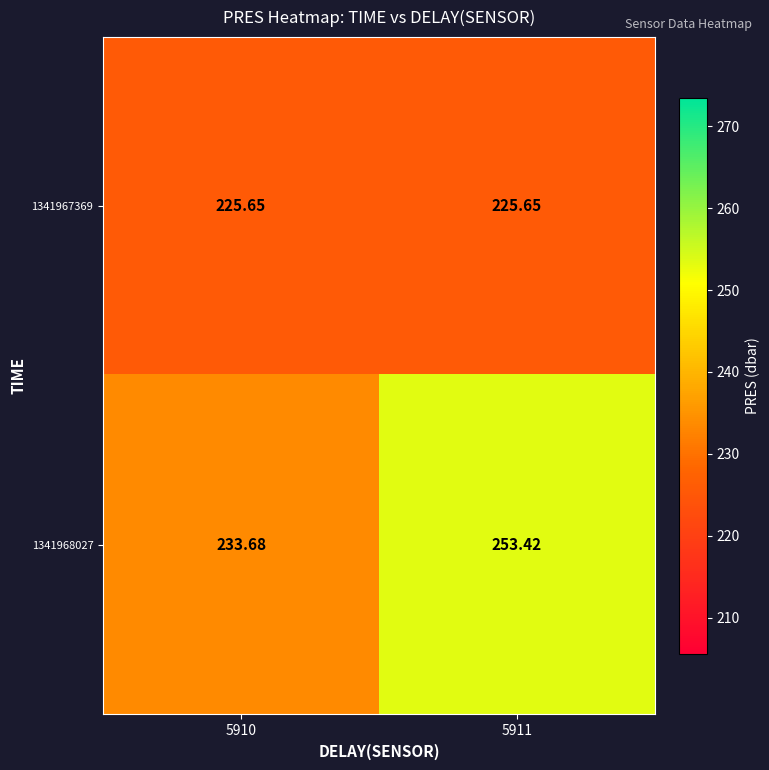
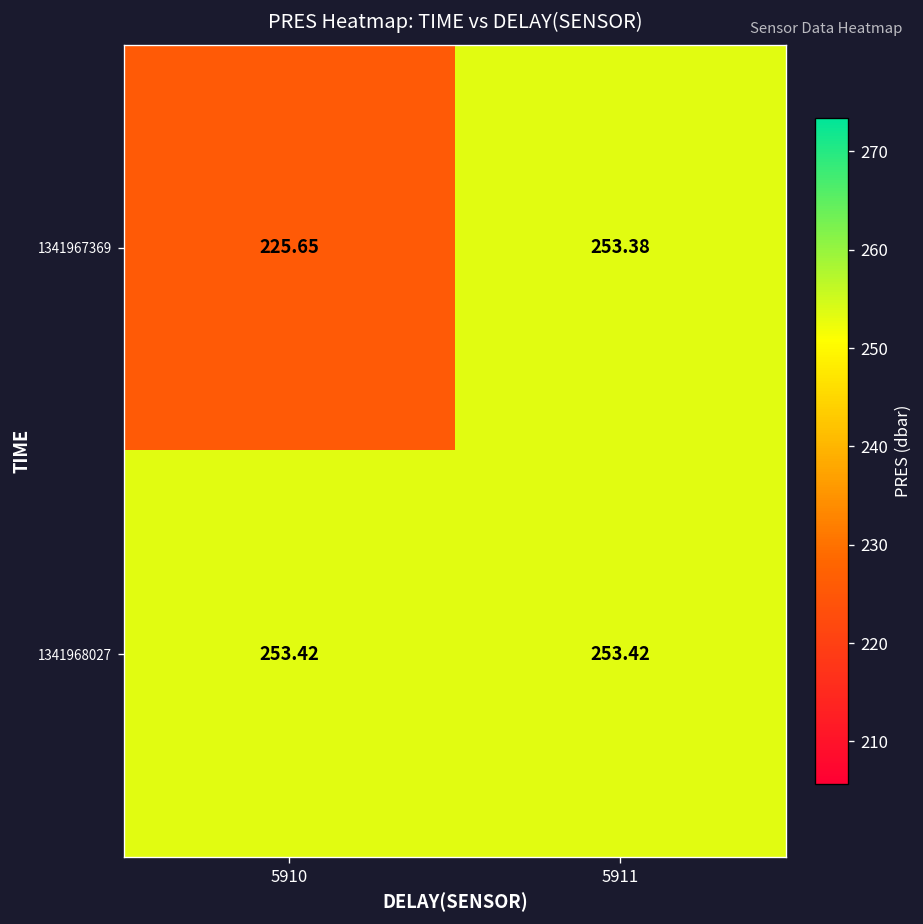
  {
    "1341967369": {
      "5910": 225.65,
-     "5911": 225.65
+     "5911": 253.38
    },
    "1341968027": {
-     "5910": 233.68,
+     "5910": 253.42,
      "5911": 253.42
    }
  }
